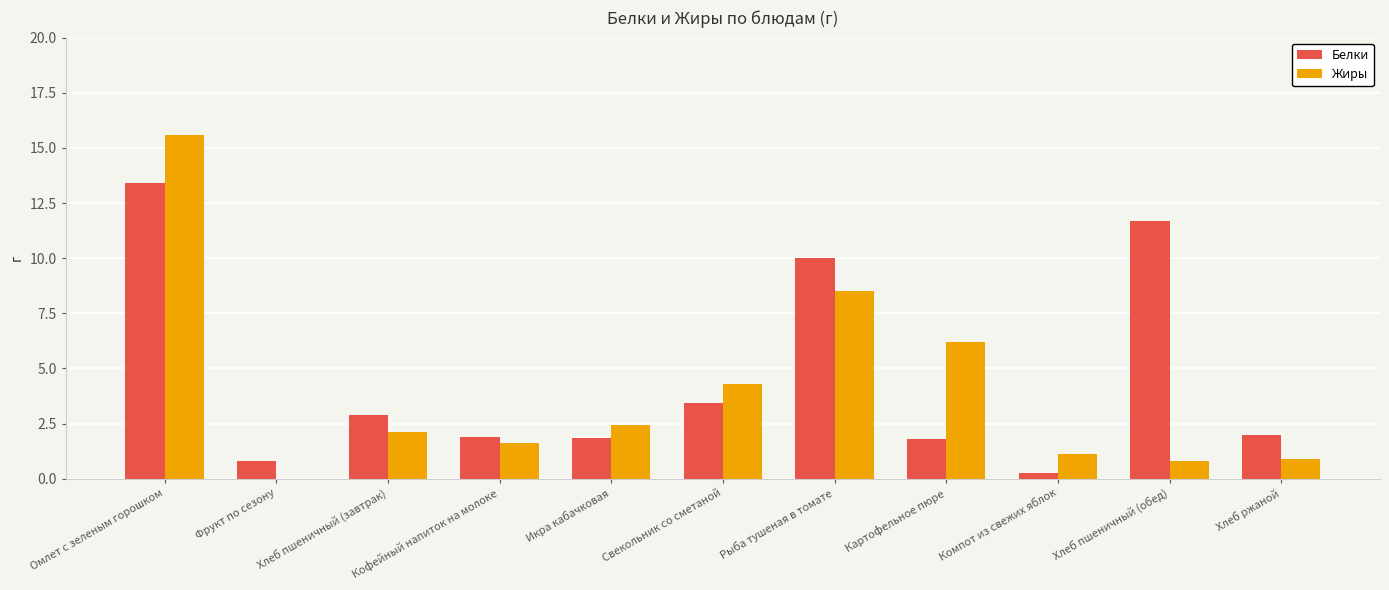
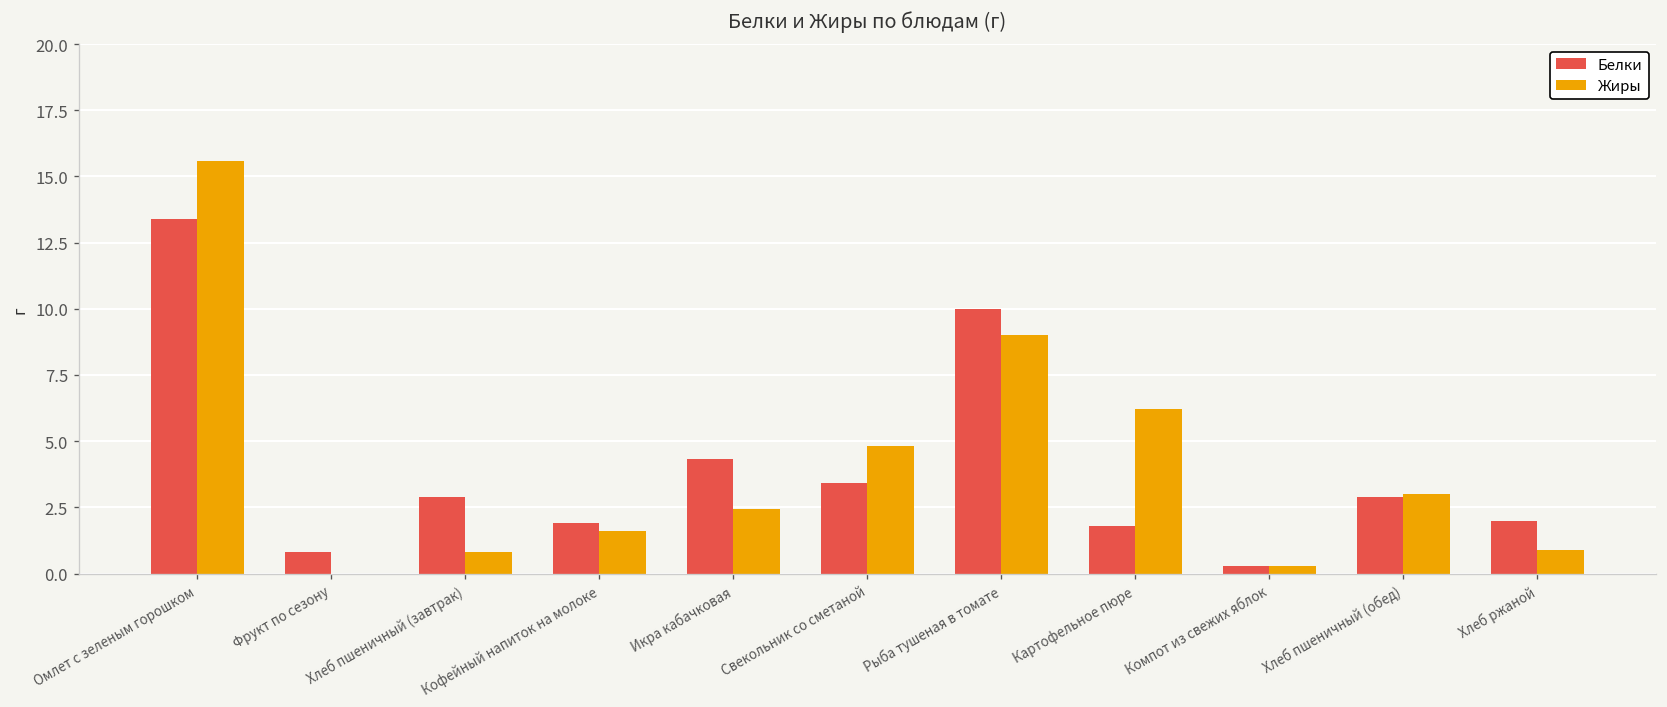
  {
    "Белки": {
      "Омлет с зеленым горошком": 13.4,
      "Фрукт по сезону": 0.8,
      "Хлеб пшеничный (завтрак)": 2.9,
      "Кофейный напиток на молоке": 1.9,
-     "Икра кабачковая": 1.9,
+     "Икра кабачковая": 4.3,
      "Свекольник со сметаной": 3.4,
      "Рыба тушеная в томате": 10.0,
      "Картофельное пюре": 1.8,
      "Компот из свежих яблок": 0.3,
-     "Хлеб пшеничный (обед)": 11.7,
+     "Хлеб пшеничный (обед)": 2.9,
      "Хлеб ржаной": 2.0
    },
    "Жиры": {
      "Омлет с зеленым горошком": 15.6,
      "Фрукт по сезону": 0.0,
-     "Хлеб пшеничный (завтрак)": 2.1,
+     "Хлеб пшеничный (завтрак)": 0.8,
      "Кофейный напиток на молоке": 1.6,
      "Икра кабачковая": 2.4,
-     "Свекольник со сметаной": 4.3,
-     "Рыба тушеная в томате": 8.5,
+     "Свекольник со сметаной": 4.8,
+     "Рыба тушеная в томате": 9.0,
      "Картофельное пюре": 6.2,
-     "Компот из свежих яблок": 1.1,
-     "Хлеб пшеничный (обед)": 0.8,
+     "Компот из свежих яблок": 0.3,
+     "Хлеб пшеничный (обед)": 3.0,
      "Хлеб ржаной": 0.9
    }
  }
